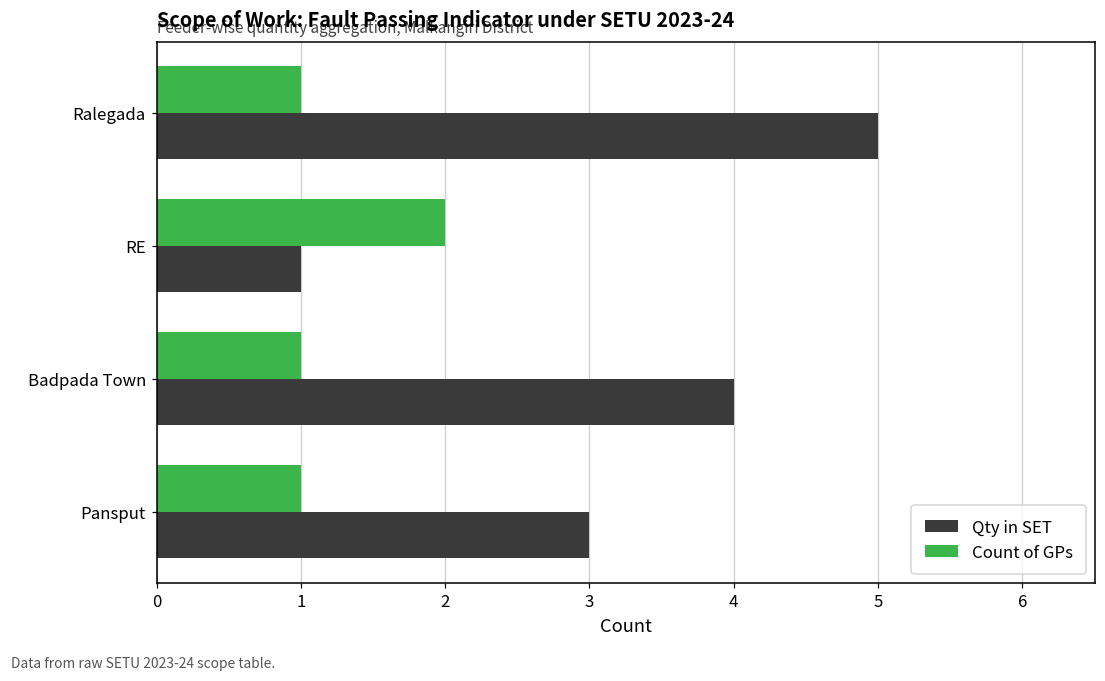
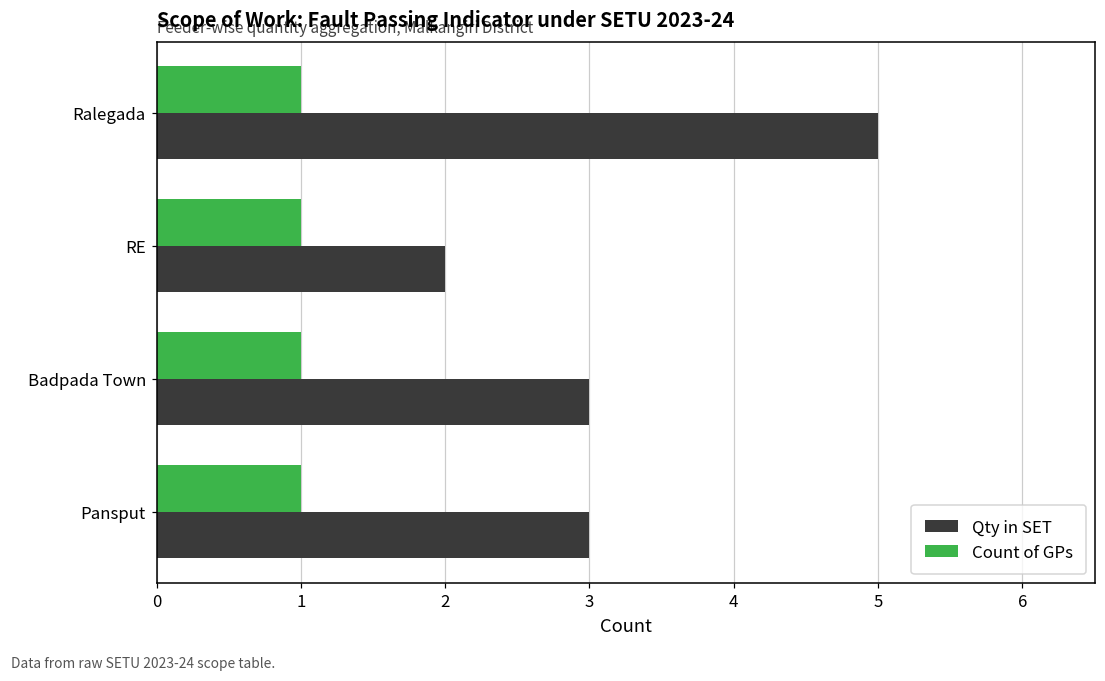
  {
    "Qty in SET": {
      "Ralegada": 5,
-     "RE": 1,
-     "Badpada Town": 4,
+     "RE": 2,
+     "Badpada Town": 3,
      "Pansput": 3
    },
    "Count of GPs": {
      "Ralegada": 1,
-     "RE": 2,
+     "RE": 1,
      "Badpada Town": 1,
      "Pansput": 1
    }
  }
